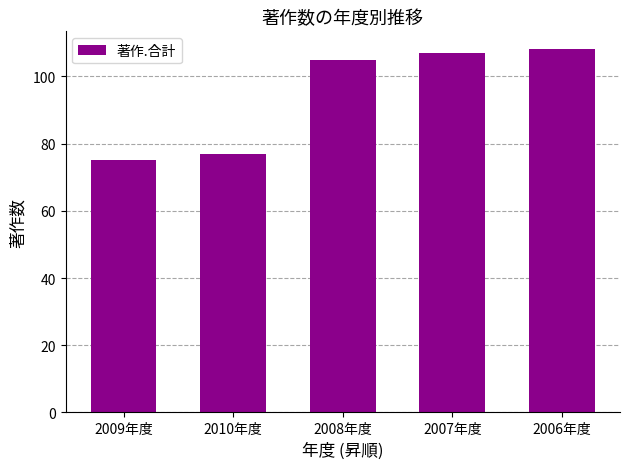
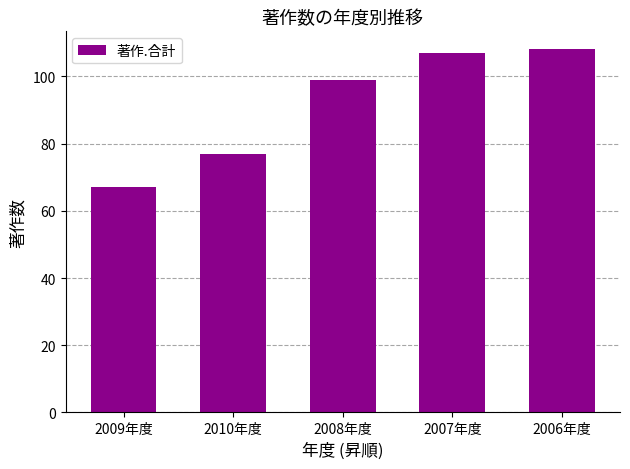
  {
-   "2009年度": 75,
+   "2009年度": 67,
    "2010年度": 77,
-   "2008年度": 105,
+   "2008年度": 99,
    "2007年度": 107,
    "2006年度": 108
  }
